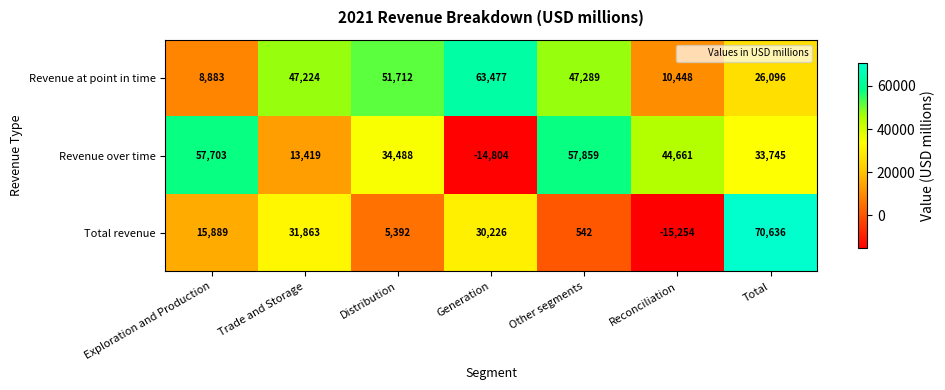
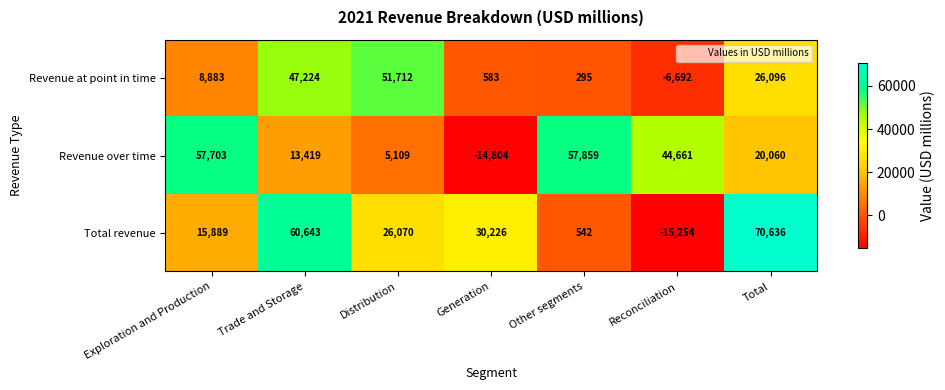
  {
    "Revenue at point in time": {
      "Exploration and Production": "8,883",
      "Trade and Storage": "47,224",
      "Distribution": "51,712",
-     "Generation": "63,477",
-     "Other segments": "47,289",
-     "Reconciliation": "10,448",
+     "Generation": "583",
+     "Other segments": "295",
+     "Reconciliation": "-6,692",
      "Total": "26,096"
    },
    "Revenue over time": {
      "Exploration and Production": "57,703",
      "Trade and Storage": "13,419",
-     "Distribution": "34,488",
+     "Distribution": "5,109",
      "Generation": "-14,804",
      "Other segments": "57,859",
      "Reconciliation": "44,661",
-     "Total": "33,745"
+     "Total": "20,060"
    },
    "Total revenue": {
      "Exploration and Production": "15,889",
-     "Trade and Storage": "31,863",
-     "Distribution": "5,392",
+     "Trade and Storage": "60,643",
+     "Distribution": "26,070",
      "Generation": "30,226",
      "Other segments": "542",
      "Reconciliation": "-15,254",
      "Total": "70,636"
    }
  }
